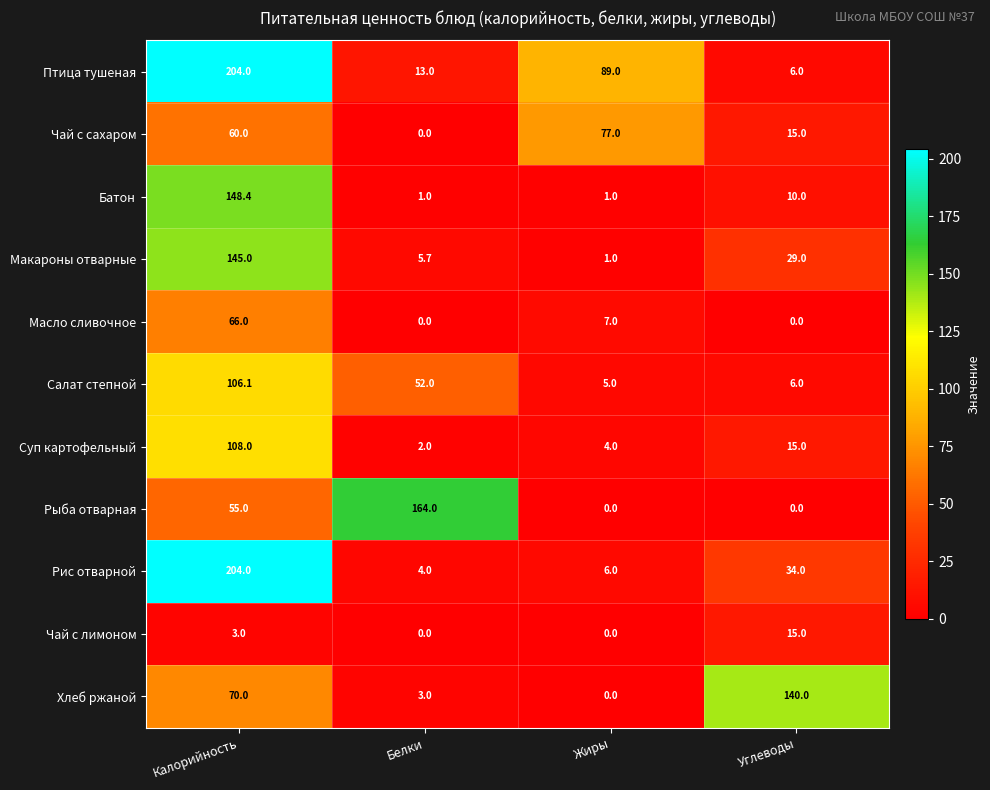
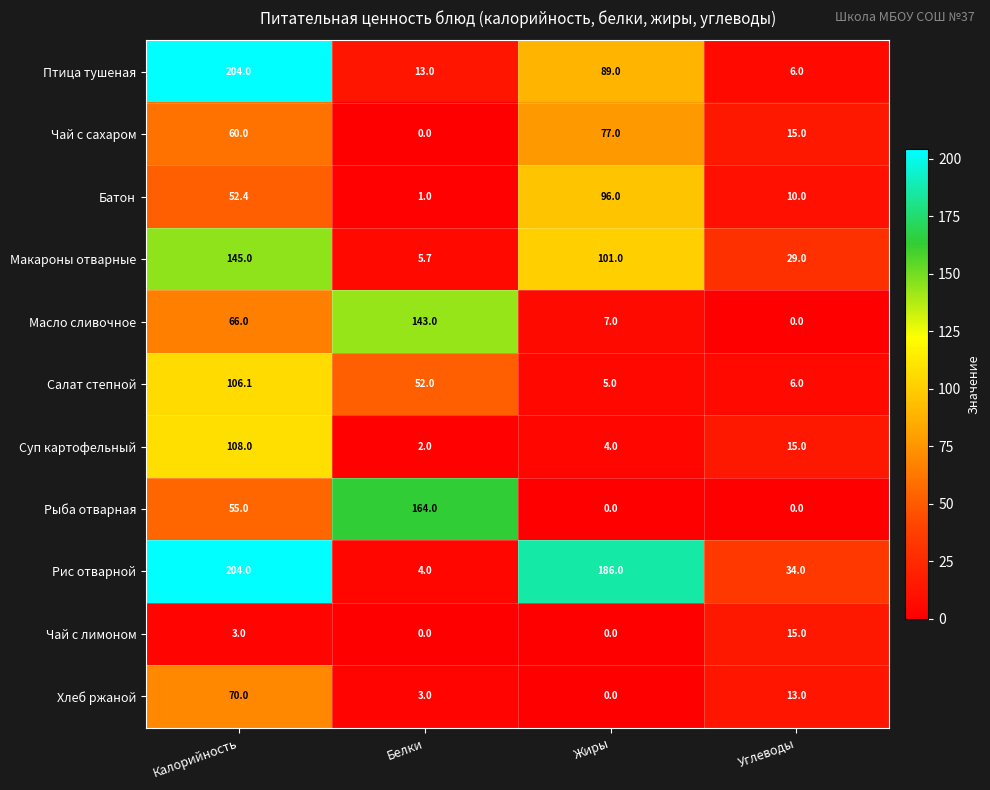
  {
    "Птица тушеная": {
      "Калорийность": 204.0,
      "Белки": 13.0,
      "Жиры": 89.0,
      "Углеводы": 6.0
    },
    "Чай с сахаром": {
      "Калорийность": 60.0,
      "Белки": 0.0,
      "Жиры": 77.0,
      "Углеводы": 15.0
    },
    "Батон": {
-     "Калорийность": 148.4,
+     "Калорийность": 52.4,
      "Белки": 1.0,
-     "Жиры": 1.0,
+     "Жиры": 96.0,
      "Углеводы": 10.0
    },
    "Макароны отварные": {
      "Калорийность": 145.0,
      "Белки": 5.7,
-     "Жиры": 1.0,
+     "Жиры": 101.0,
      "Углеводы": 29.0
    },
    "Масло сливочное": {
      "Калорийность": 66.0,
-     "Белки": 0.0,
+     "Белки": 143.0,
      "Жиры": 7.0,
      "Углеводы": 0.0
    },
    "Салат степной": {
      "Калорийность": 106.1,
      "Белки": 52.0,
      "Жиры": 5.0,
      "Углеводы": 6.0
    },
    "Суп картофельный": {
      "Калорийность": 108.0,
      "Белки": 2.0,
      "Жиры": 4.0,
      "Углеводы": 15.0
    },
    "Рыба отварная": {
      "Калорийность": 55.0,
      "Белки": 164.0,
      "Жиры": 0.0,
      "Углеводы": 0.0
    },
    "Рис отварной": {
      "Калорийность": 204.0,
      "Белки": 4.0,
-     "Жиры": 6.0,
+     "Жиры": 186.0,
      "Углеводы": 34.0
    },
    "Чай с лимоном": {
      "Калорийность": 3.0,
      "Белки": 0.0,
      "Жиры": 0.0,
      "Углеводы": 15.0
    },
    "Хлеб ржаной": {
      "Калорийность": 70.0,
      "Белки": 3.0,
      "Жиры": 0.0,
-     "Углеводы": 140.0
+     "Углеводы": 13.0
    }
  }
